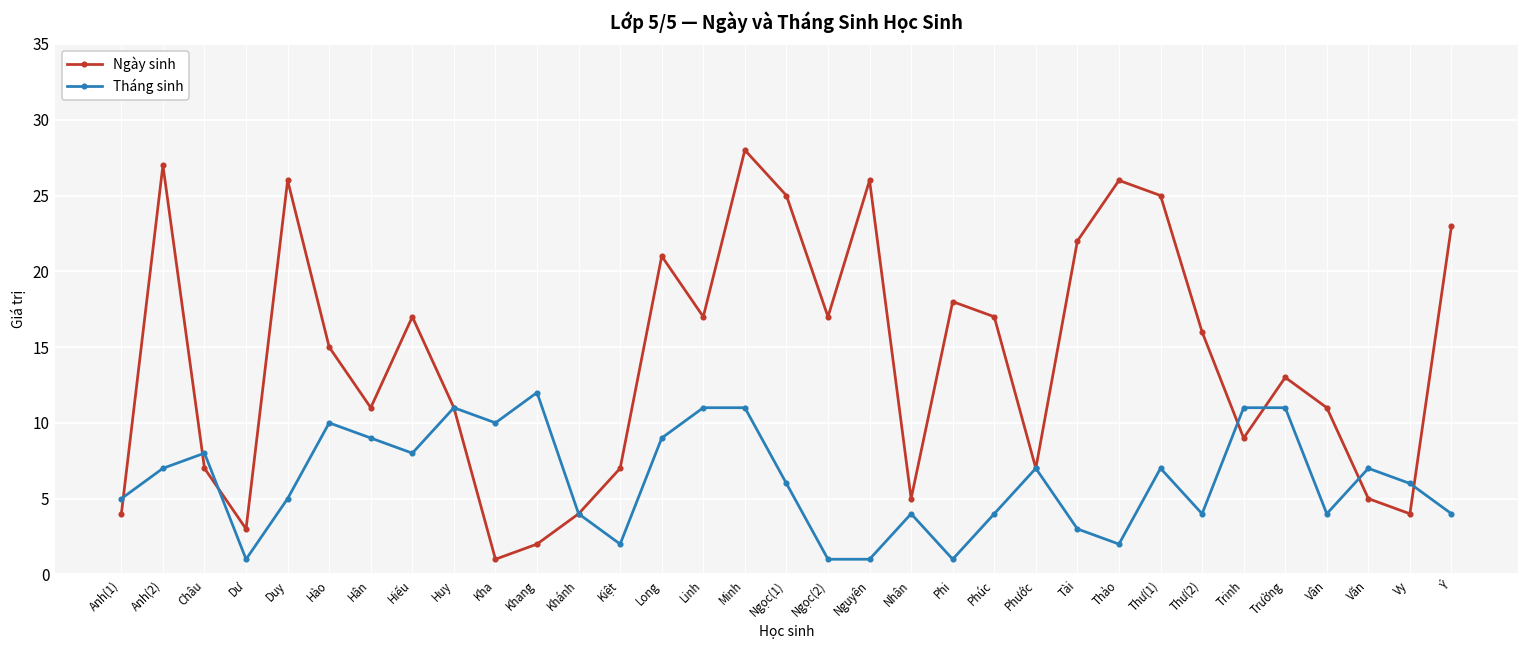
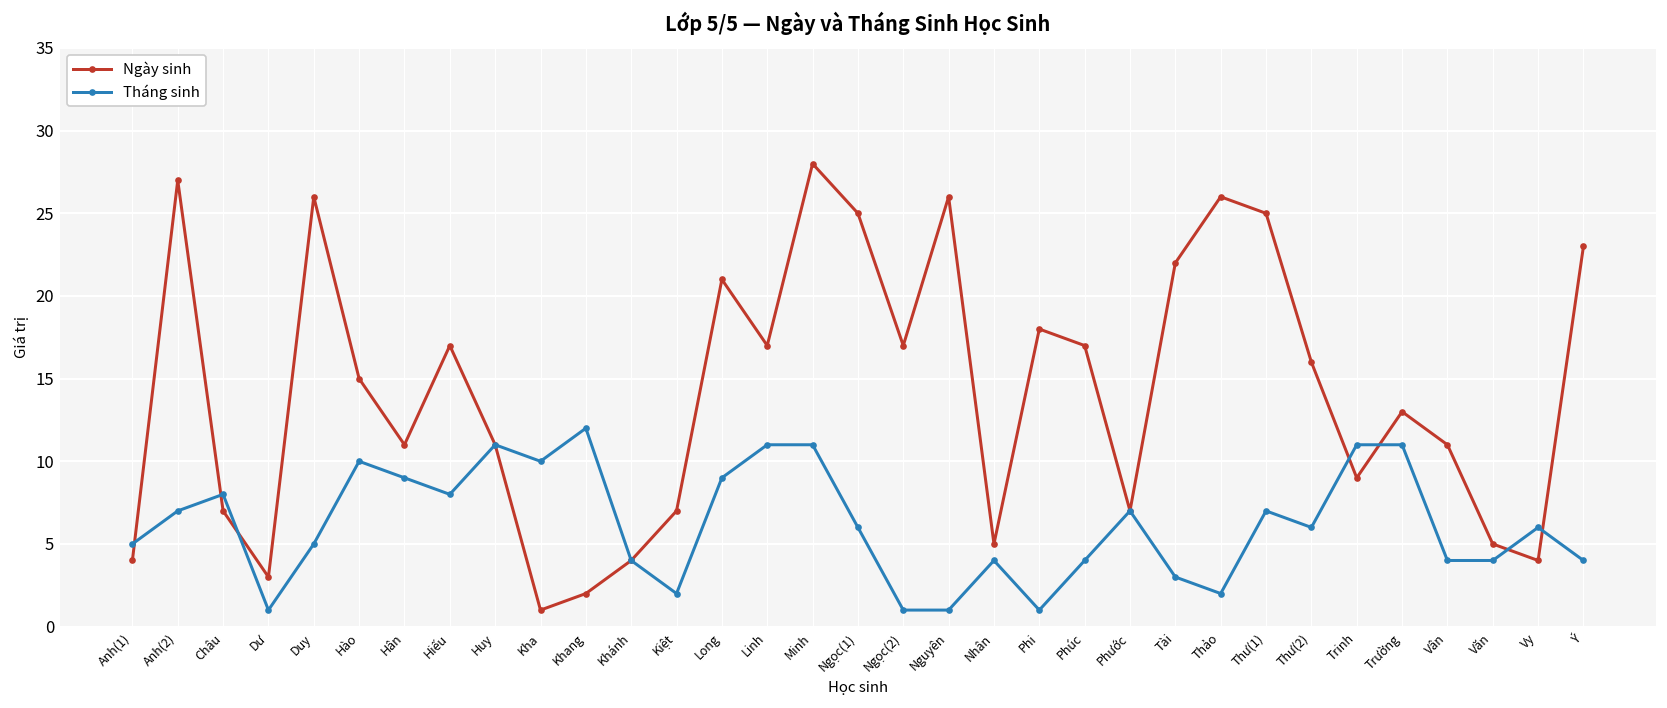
  {
    "Ngày sinh": {
      "Anh(1)": 4,
      "Anh(2)": 27,
      "Châu": 7,
      "Dư": 3,
      "Duy": 26,
      "Hào": 15,
      "Hân": 11,
      "Hiếu": 17,
      "Kha": 1,
      "Khang": 2,
      "Kiệt": 7,
      "Long": 21,
      "Linh": 17,
      "Minh": 28,
      "Ngọc(1)": 25,
      "Ngọc(2)": 17,
      "Nguyên": 26,
      "Nhân": 5,
      "Phi": 18,
      "Phúc": 17,
      "Tài": 22,
      "Thảo": 26,
      "Thư(1)": 25,
      "Thư(2)": 16,
      "Trinh": 9,
      "Trường": 13,
      "Vân": 11,
      "Văn": 5,
      "Vy": 4,
      "Ý": 23
    },
    "Tháng sinh": {
      "Anh(1)": 5,
      "Anh(2)": 7,
      "Châu": 8,
      "Dư": 1,
      "Duy": 5,
      "Hào": 10,
      "Hân": 9,
      "Hiếu": 8,
      "Kha": 10,
      "Khang": 12,
      "Kiệt": 2,
      "Long": 9,
      "Linh": 11,
      "Minh": 11,
      "Ngọc(1)": 6,
      "Ngọc(2)": 1,
      "Nguyên": 1,
      "Nhân": 4,
      "Phi": 1,
      "Phúc": 4,
      "Tài": 3,
      "Thảo": 2,
      "Thư(1)": 7,
-     "Thư(2)": 4,
+     "Thư(2)": 6,
      "Trinh": 11,
      "Trường": 11,
      "Vân": 4,
-     "Văn": 7,
+     "Văn": 4,
      "Vy": 6,
      "Ý": 4
    }
  }
